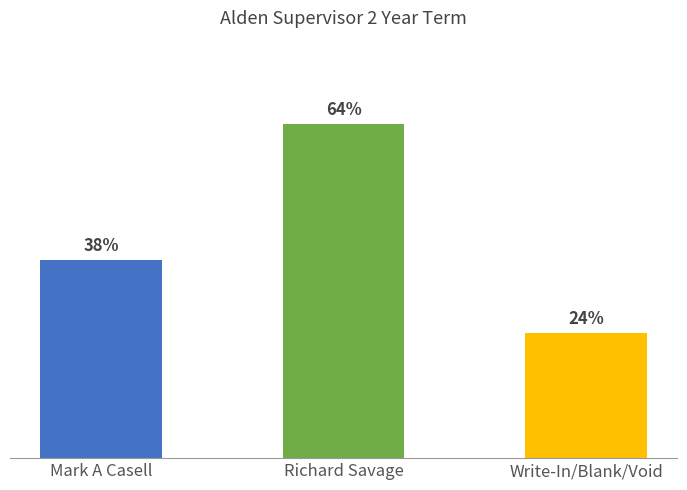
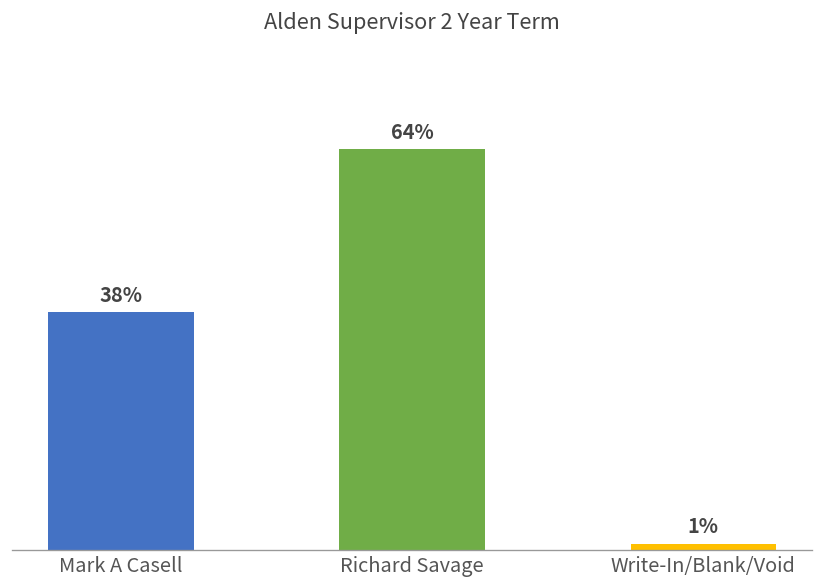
  {
    "Mark A Casell": "38%",
    "Richard Savage": "64%",
-   "Write-In/Blank/Void": "24%"
+   "Write-In/Blank/Void": "1%"
  }
